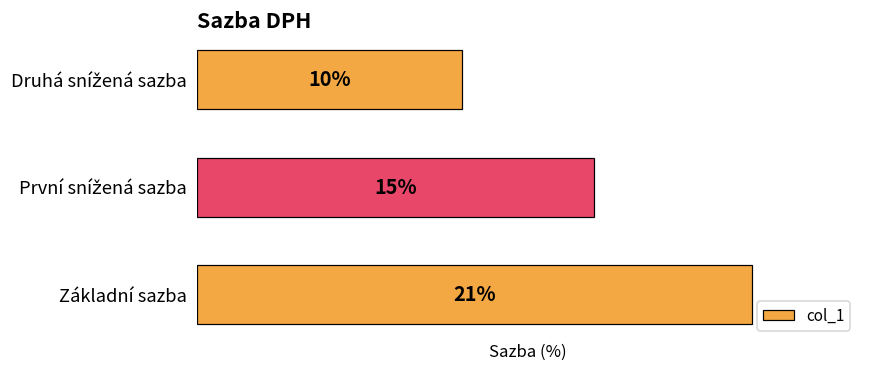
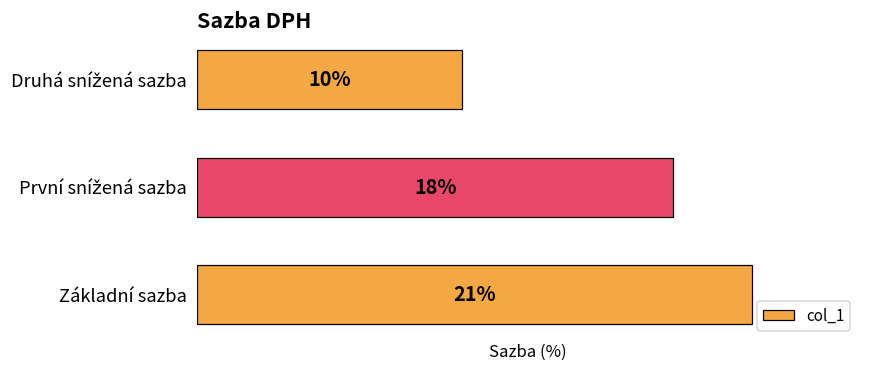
  {
    "Druhá snížená sazba": "10%",
-   "První snížená sazba": "15%",
+   "První snížená sazba": "18%",
    "Základní sazba": "21%"
  }
